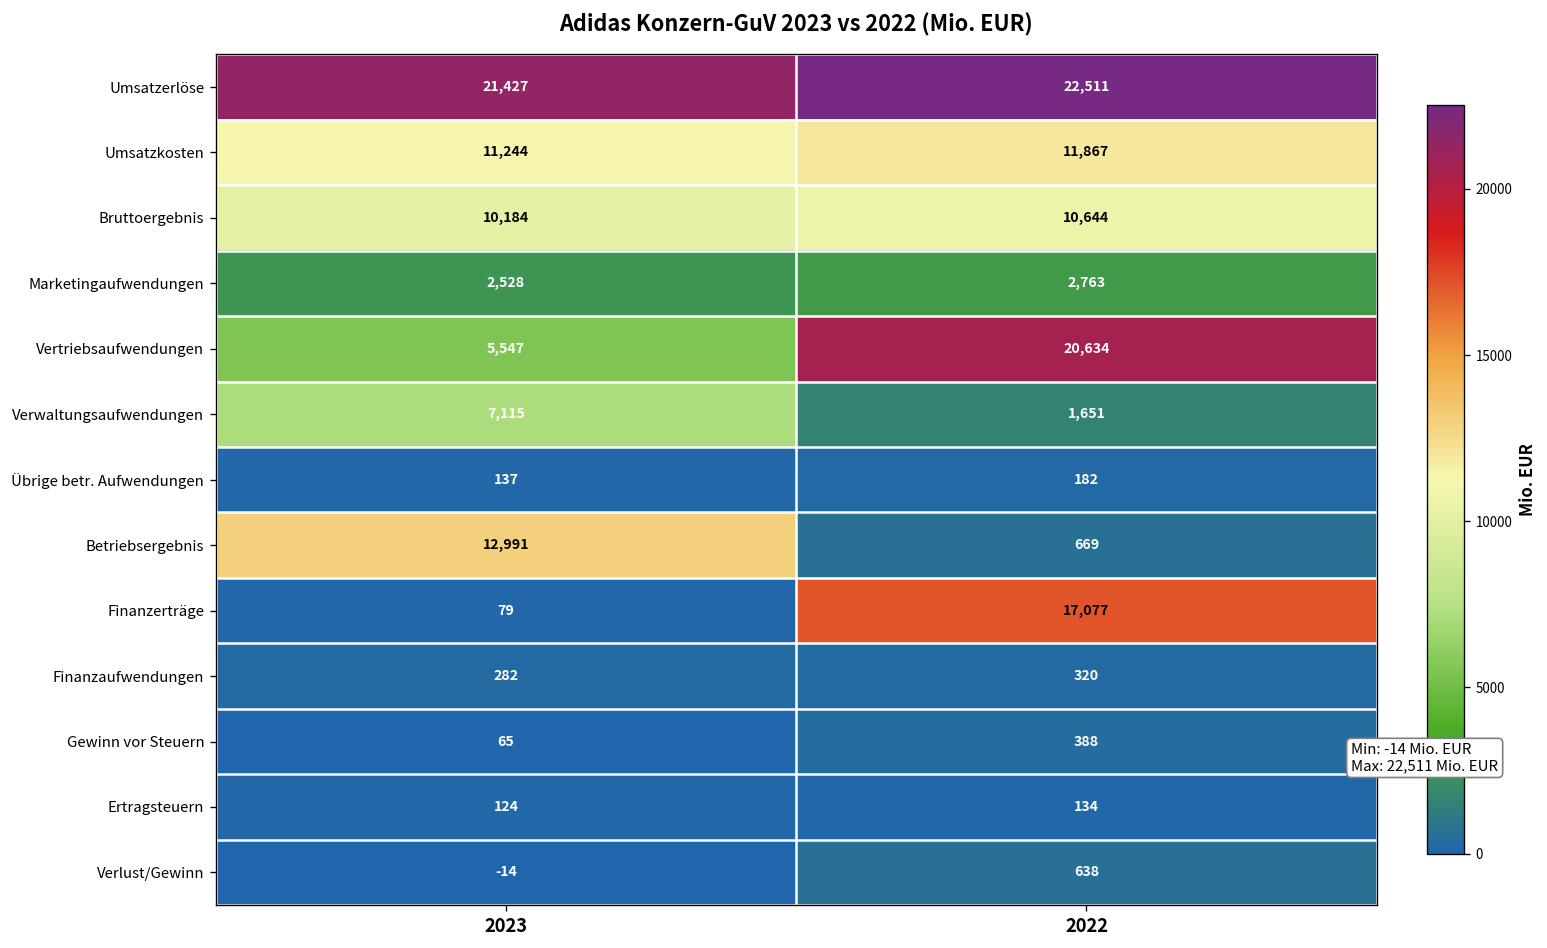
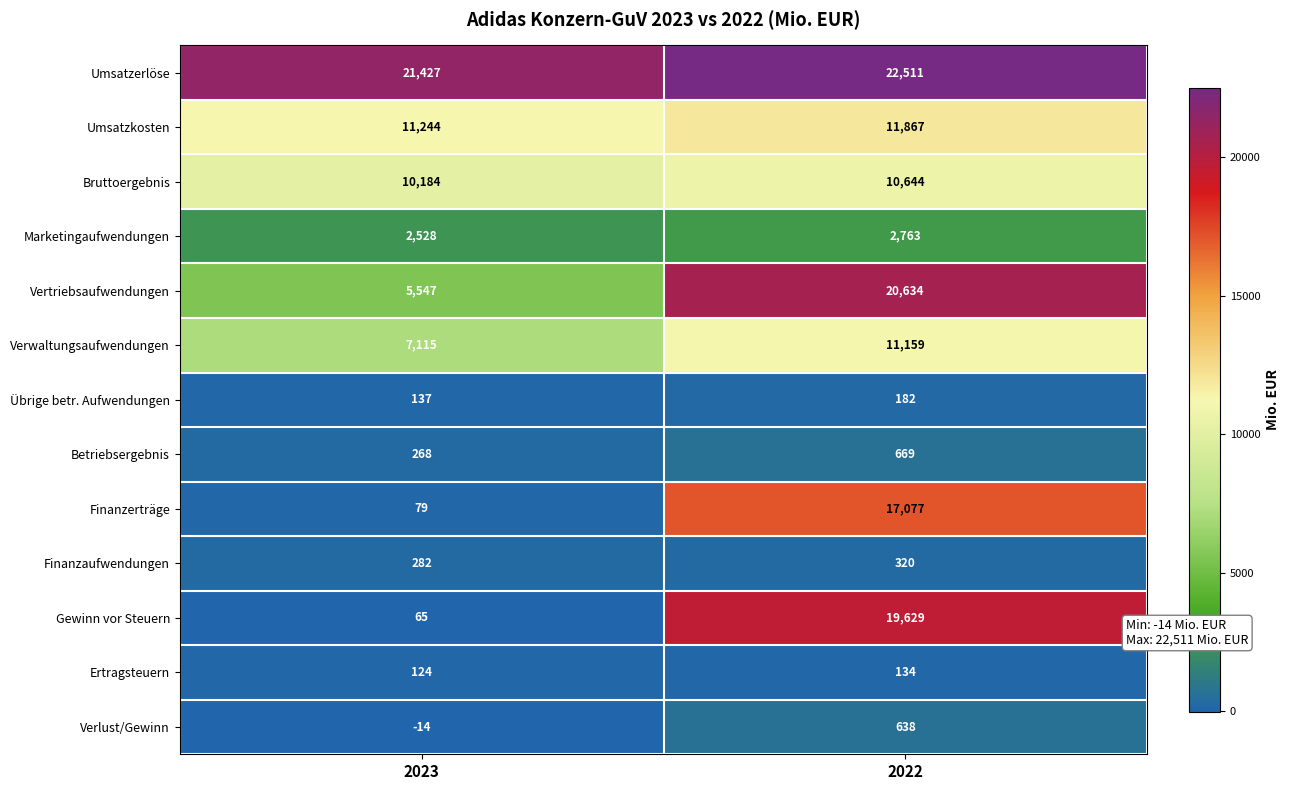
  {
    "Umsatzerlöse": {
      "2023": "21,427",
      "2022": "22,511"
    },
    "Umsatzkosten": {
      "2023": "11,244",
      "2022": "11,867"
    },
    "Bruttoergebnis": {
      "2023": "10,184",
      "2022": "10,644"
    },
    "Marketingaufwendungen": {
      "2023": "2,528",
      "2022": "2,763"
    },
    "Vertriebsaufwendungen": {
      "2023": "5,547",
      "2022": "20,634"
    },
    "Verwaltungsaufwendungen": {
      "2023": "7,115",
-     "2022": "1,651"
+     "2022": "11,159"
    },
    "Übrige betr. Aufwendungen": {
      "2023": "137",
      "2022": "182"
    },
    "Betriebsergebnis": {
-     "2023": "12,991",
+     "2023": "268",
      "2022": "669"
    },
    "Finanzerträge": {
      "2023": "79",
      "2022": "17,077"
    },
    "Finanzaufwendungen": {
      "2023": "282",
      "2022": "320"
    },
    "Gewinn vor Steuern": {
      "2023": "65",
-     "2022": "388"
+     "2022": "19,629"
    },
    "Ertragsteuern": {
      "2023": "124",
      "2022": "134"
    },
    "Verlust/Gewinn": {
      "2023": "-14",
      "2022": "638"
    }
  }
